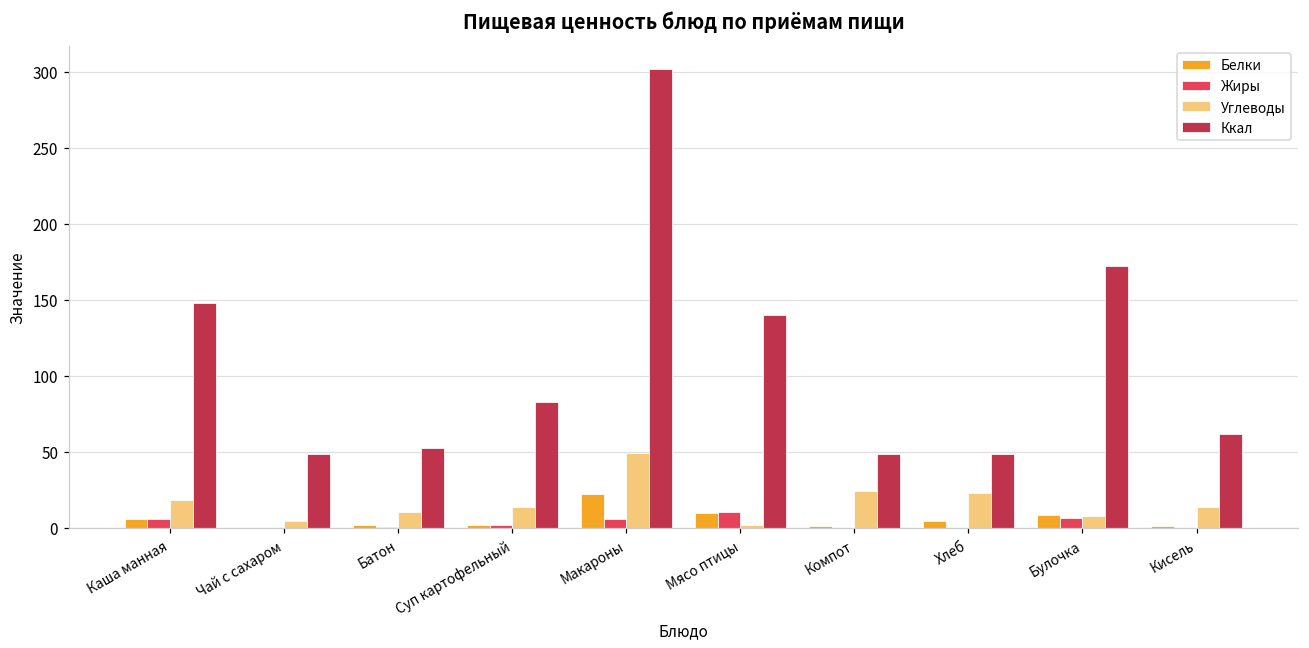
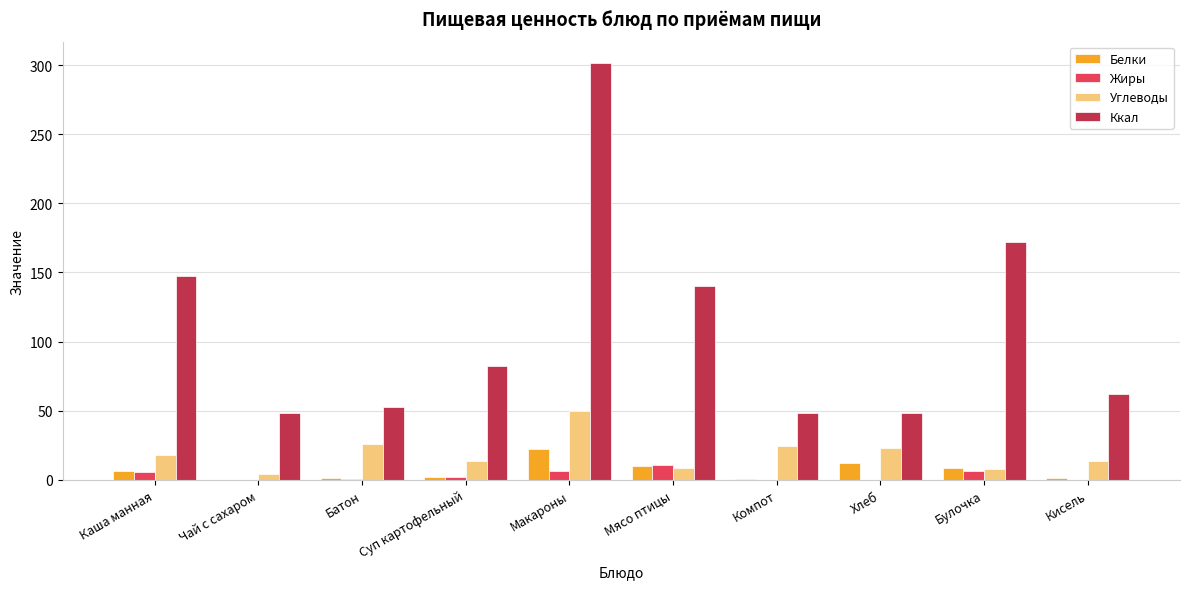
  {
    "Белки": {
      "Каша манная": 6,
      "Суп картофельный": 2,
      "Макароны": 22,
      "Мясо птицы": 10,
-     "Хлеб": 5,
+     "Хлеб": 12,
      "Булочка": 9
    },
    "Углеводы": {
      "Каша манная": 18,
      "Чай с сахаром": 5,
-     "Батон": 10,
+     "Батон": 26,
      "Суп картофельный": 14,
      "Макароны": 50,
-     "Мясо птицы": 2,
+     "Мясо птицы": 9,
      "Компот": 24,
      "Хлеб": 23,
      "Булочка": 8,
      "Кисель": 14
    }
  }
